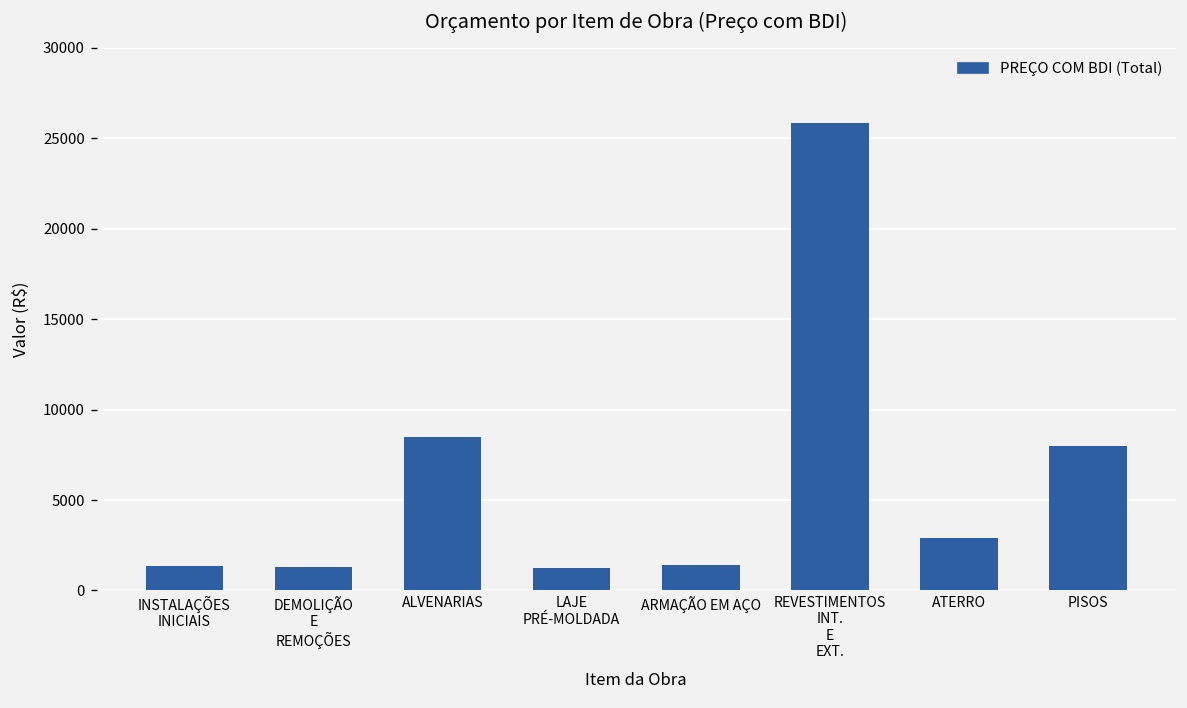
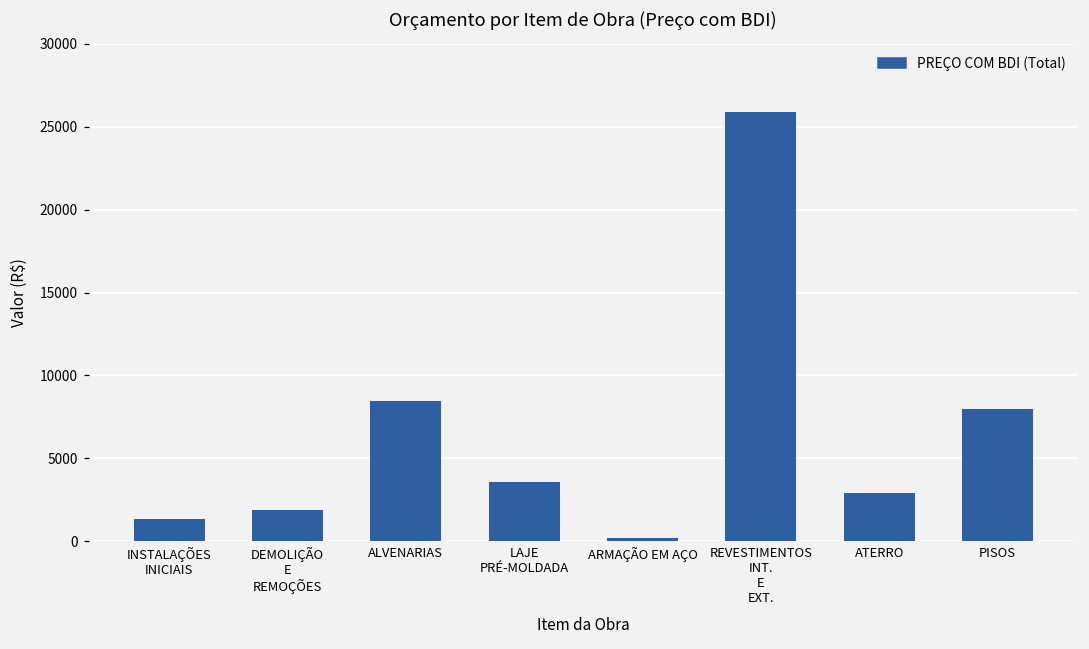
  {
    "INSTALAÇÕES INICIAIS": 1300,
-   "DEMOLIÇÃO E REMOÇÕES": 1300,
+   "DEMOLIÇÃO E REMOÇÕES": 1900,
    "ALVENARIAS": 8500,
-   "LAJE PRÉ-MOLDADA": 1200,
-   "ARMAÇÃO EM AÇO": 1400,
+   "LAJE PRÉ-MOLDADA": 3600,
+   "ARMAÇÃO EM AÇO": 200,
    "REVESTIMENTOS INT. E EXT.": 25900,
    "ATERRO": 2900,
    "PISOS": 8000
  }
